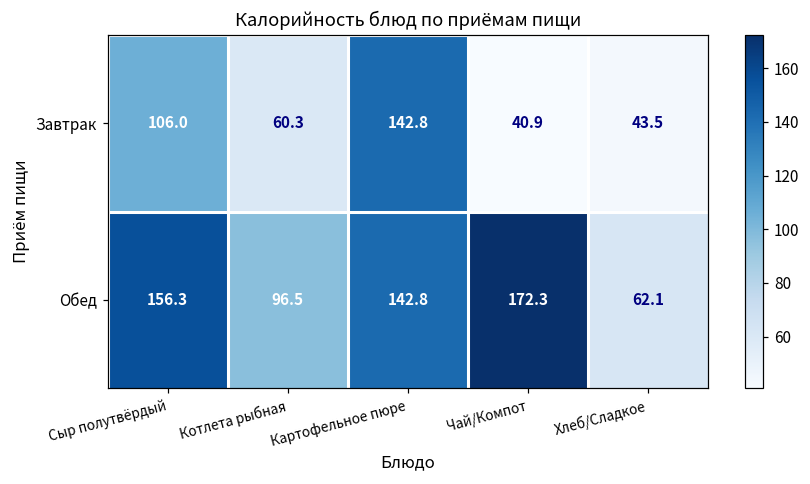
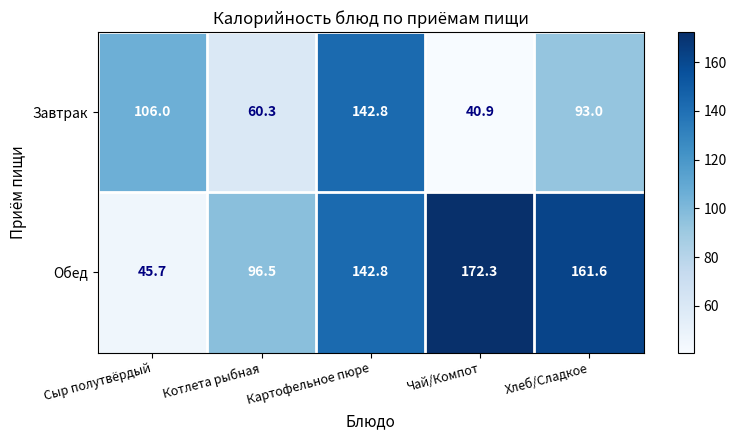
  {
    "Завтрак": {
      "Сыр полутвёрдый": 106.0,
      "Котлета рыбная": 60.3,
      "Картофельное пюре": 142.8,
      "Чай/Компот": 40.9,
-     "Хлеб/Сладкое": 43.5
+     "Хлеб/Сладкое": 93.0
    },
    "Обед": {
-     "Сыр полутвёрдый": 156.3,
+     "Сыр полутвёрдый": 45.7,
      "Котлета рыбная": 96.5,
      "Картофельное пюре": 142.8,
      "Чай/Компот": 172.3,
-     "Хлеб/Сладкое": 62.1
+     "Хлеб/Сладкое": 161.6
    }
  }
